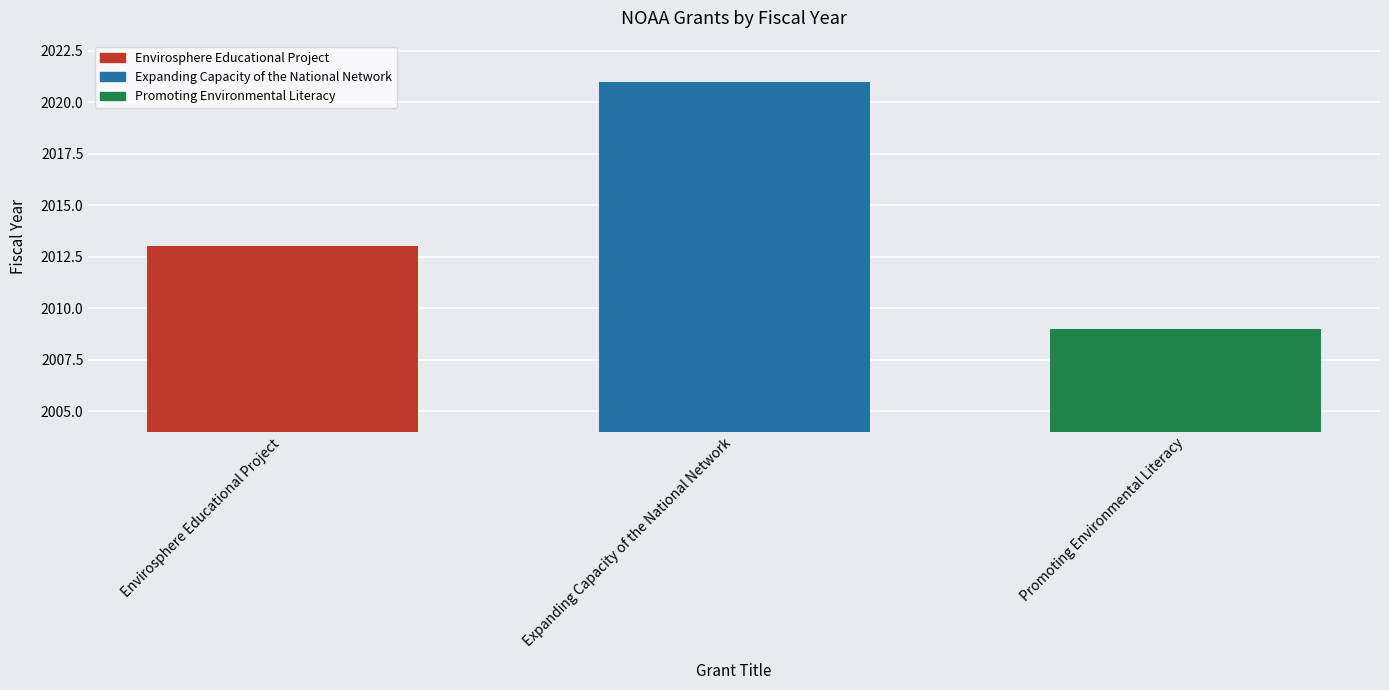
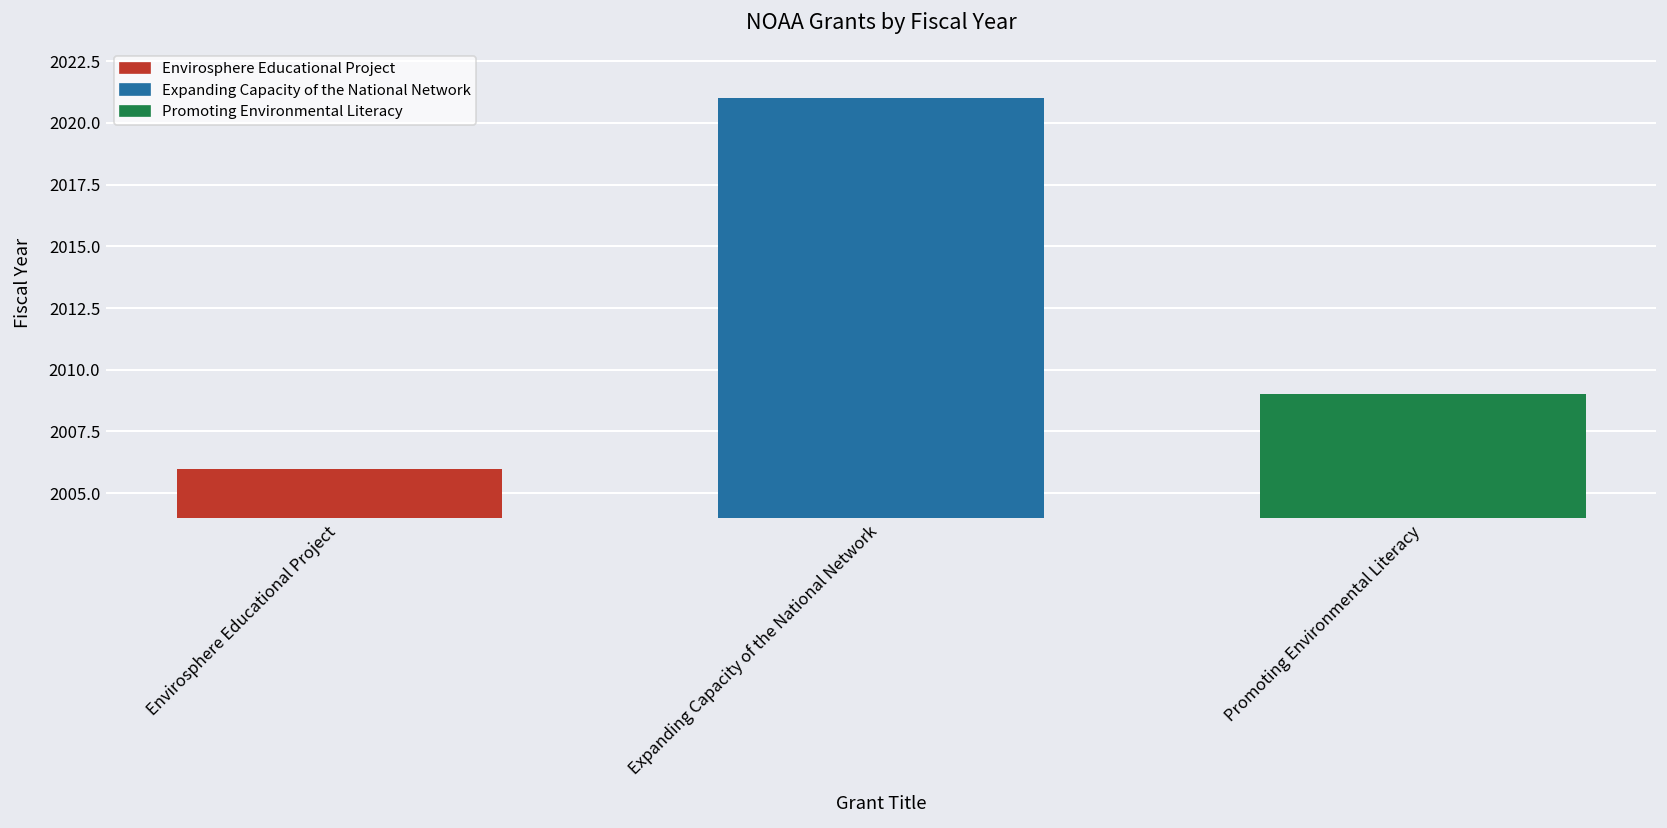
  {
-   "Envirosphere Educational Project": 2013,
+   "Envirosphere Educational Project": 2006,
    "Expanding Capacity of the National Network": 2021,
    "Promoting Environmental Literacy": 2009
  }
